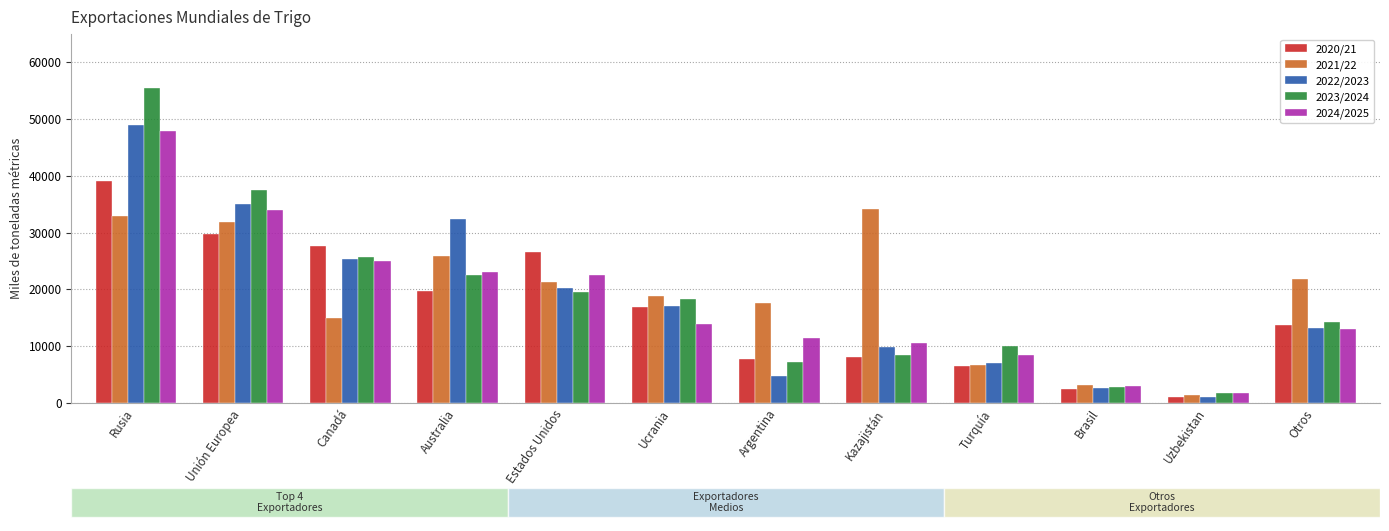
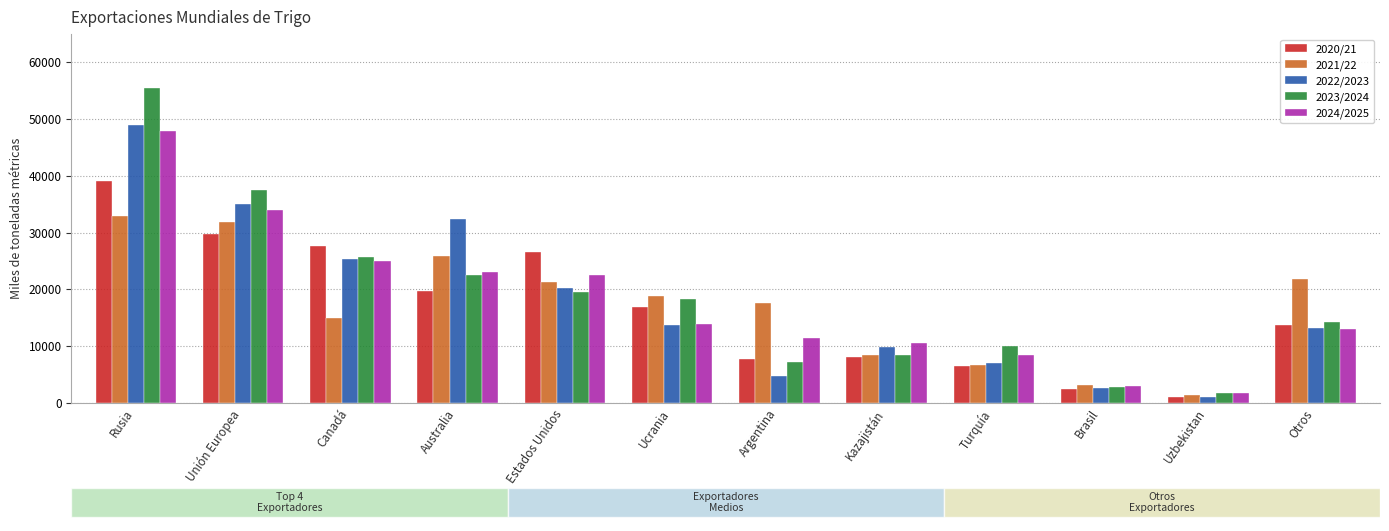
  {
    "2020/21": {
      "Rusia": 39000,
      "Unión Europea": 30000,
      "Canadá": 28000,
      "Australia": 20000,
      "Estados Unidos": 27000,
      "Ucrania": 17000,
      "Argentina": 8000,
      "Kazajistán": 8000,
      "Turquía": 7000,
      "Brasil": 2000,
      "Uzbekistan": 1000,
      "Otros": 14000
    },
    "2021/22": {
      "Rusia": 33000,
      "Unión Europea": 32000,
      "Canadá": 15000,
      "Australia": 26000,
      "Estados Unidos": 21000,
      "Ucrania": 19000,
      "Argentina": 18000,
-     "Kazajistán": 34000,
+     "Kazajistán": 8000,
      "Turquía": 7000,
      "Brasil": 3000,
      "Uzbekistan": 1000,
      "Otros": 22000
    },
    "2022/2023": {
      "Rusia": 49000,
      "Unión Europea": 35000,
      "Canadá": 25000,
      "Australia": 32000,
      "Estados Unidos": 20000,
-     "Ucrania": 17000,
+     "Ucrania": 14000,
      "Argentina": 5000,
      "Kazajistán": 10000,
      "Turquía": 7000,
      "Brasil": 3000,
      "Uzbekistan": 1000,
      "Otros": 13000
    },
    "2023/2024": {
      "Rusia": 56000,
      "Unión Europea": 38000,
      "Canadá": 26000,
      "Australia": 23000,
      "Estados Unidos": 20000,
      "Ucrania": 18000,
      "Argentina": 7000,
      "Kazajistán": 9000,
      "Turquía": 10000,
      "Brasil": 3000,
      "Uzbekistan": 2000,
      "Otros": 14000
    },
    "2024/2025": {
      "Rusia": 48000,
      "Unión Europea": 34000,
      "Canadá": 25000,
      "Australia": 23000,
      "Estados Unidos": 23000,
      "Ucrania": 14000,
      "Argentina": 12000,
      "Kazajistán": 11000,
      "Turquía": 9000,
      "Brasil": 3000,
      "Uzbekistan": 2000,
      "Otros": 13000
    }
  }
